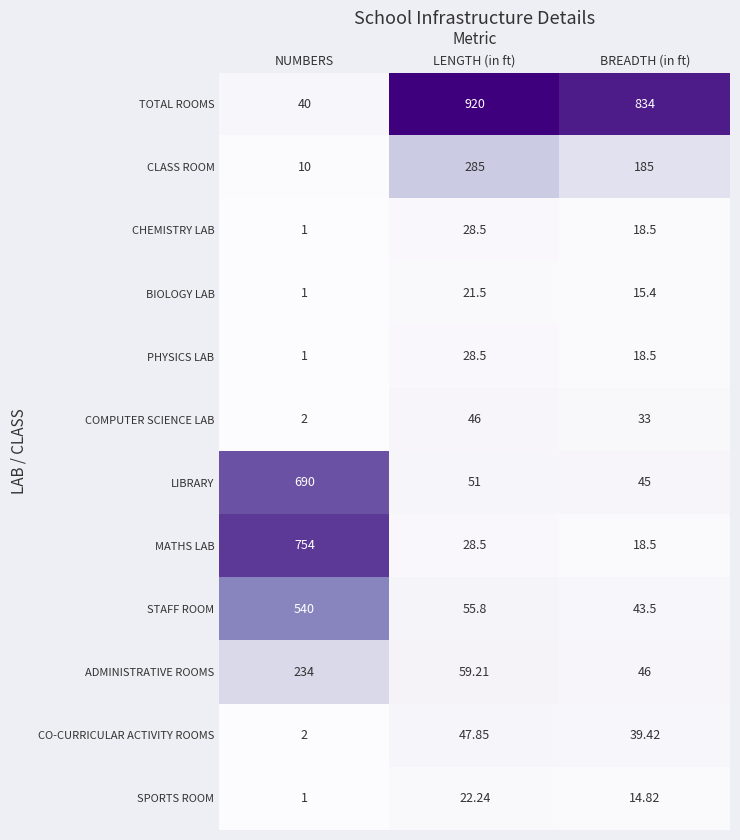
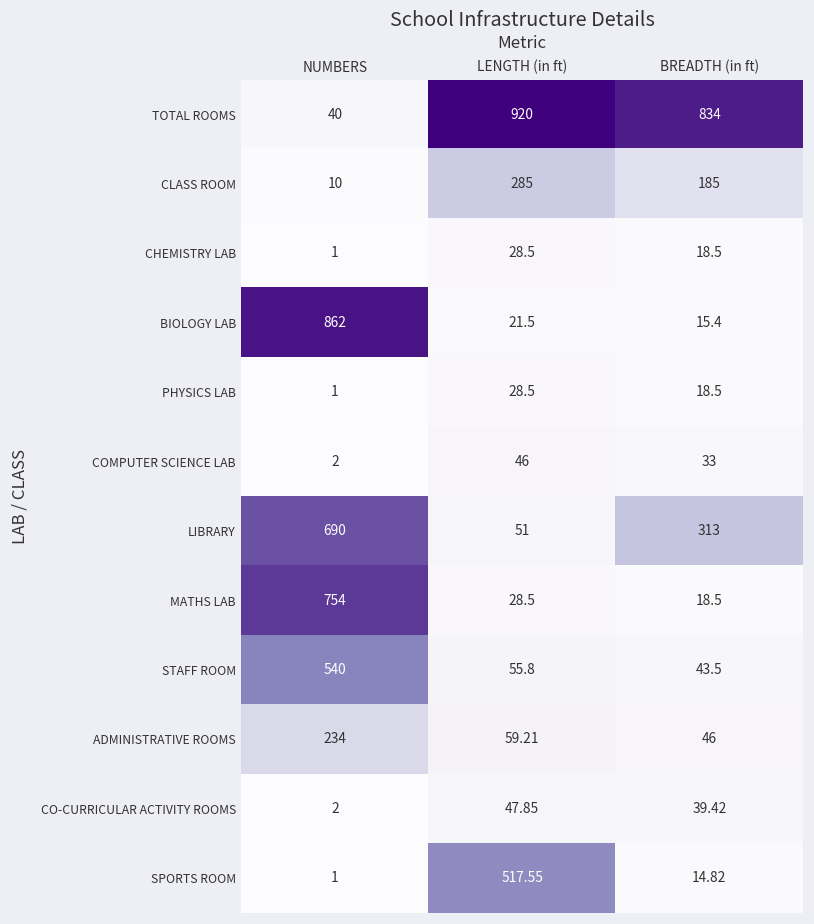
  {
    "TOTAL ROOMS": {
      "NUMBERS": 40,
      "LENGTH (in ft)": 920,
      "BREADTH (in ft)": 834
    },
    "CLASS ROOM": {
      "NUMBERS": 10,
      "LENGTH (in ft)": 285,
      "BREADTH (in ft)": 185
    },
    "CHEMISTRY LAB": {
      "NUMBERS": 1,
      "LENGTH (in ft)": 28.5,
      "BREADTH (in ft)": 18.5
    },
    "BIOLOGY LAB": {
-     "NUMBERS": 1,
+     "NUMBERS": 862,
      "LENGTH (in ft)": 21.5,
      "BREADTH (in ft)": 15.4
    },
    "PHYSICS LAB": {
      "NUMBERS": 1,
      "LENGTH (in ft)": 28.5,
      "BREADTH (in ft)": 18.5
    },
    "COMPUTER SCIENCE LAB": {
      "NUMBERS": 2,
      "LENGTH (in ft)": 46,
      "BREADTH (in ft)": 33
    },
    "LIBRARY": {
      "NUMBERS": 690,
      "LENGTH (in ft)": 51,
-     "BREADTH (in ft)": 45
+     "BREADTH (in ft)": 313
    },
    "MATHS LAB": {
      "NUMBERS": 754,
      "LENGTH (in ft)": 28.5,
      "BREADTH (in ft)": 18.5
    },
    "STAFF ROOM": {
      "NUMBERS": 540,
      "LENGTH (in ft)": 55.8,
      "BREADTH (in ft)": 43.5
    },
    "ADMINISTRATIVE ROOMS": {
      "NUMBERS": 234,
      "LENGTH (in ft)": 59.21,
      "BREADTH (in ft)": 46
    },
    "CO-CURRICULAR ACTIVITY ROOMS": {
      "NUMBERS": 2,
      "LENGTH (in ft)": 47.85,
      "BREADTH (in ft)": 39.42
    },
    "SPORTS ROOM": {
      "NUMBERS": 1,
-     "LENGTH (in ft)": 22.24,
+     "LENGTH (in ft)": 517.55,
      "BREADTH (in ft)": 14.82
    }
  }
